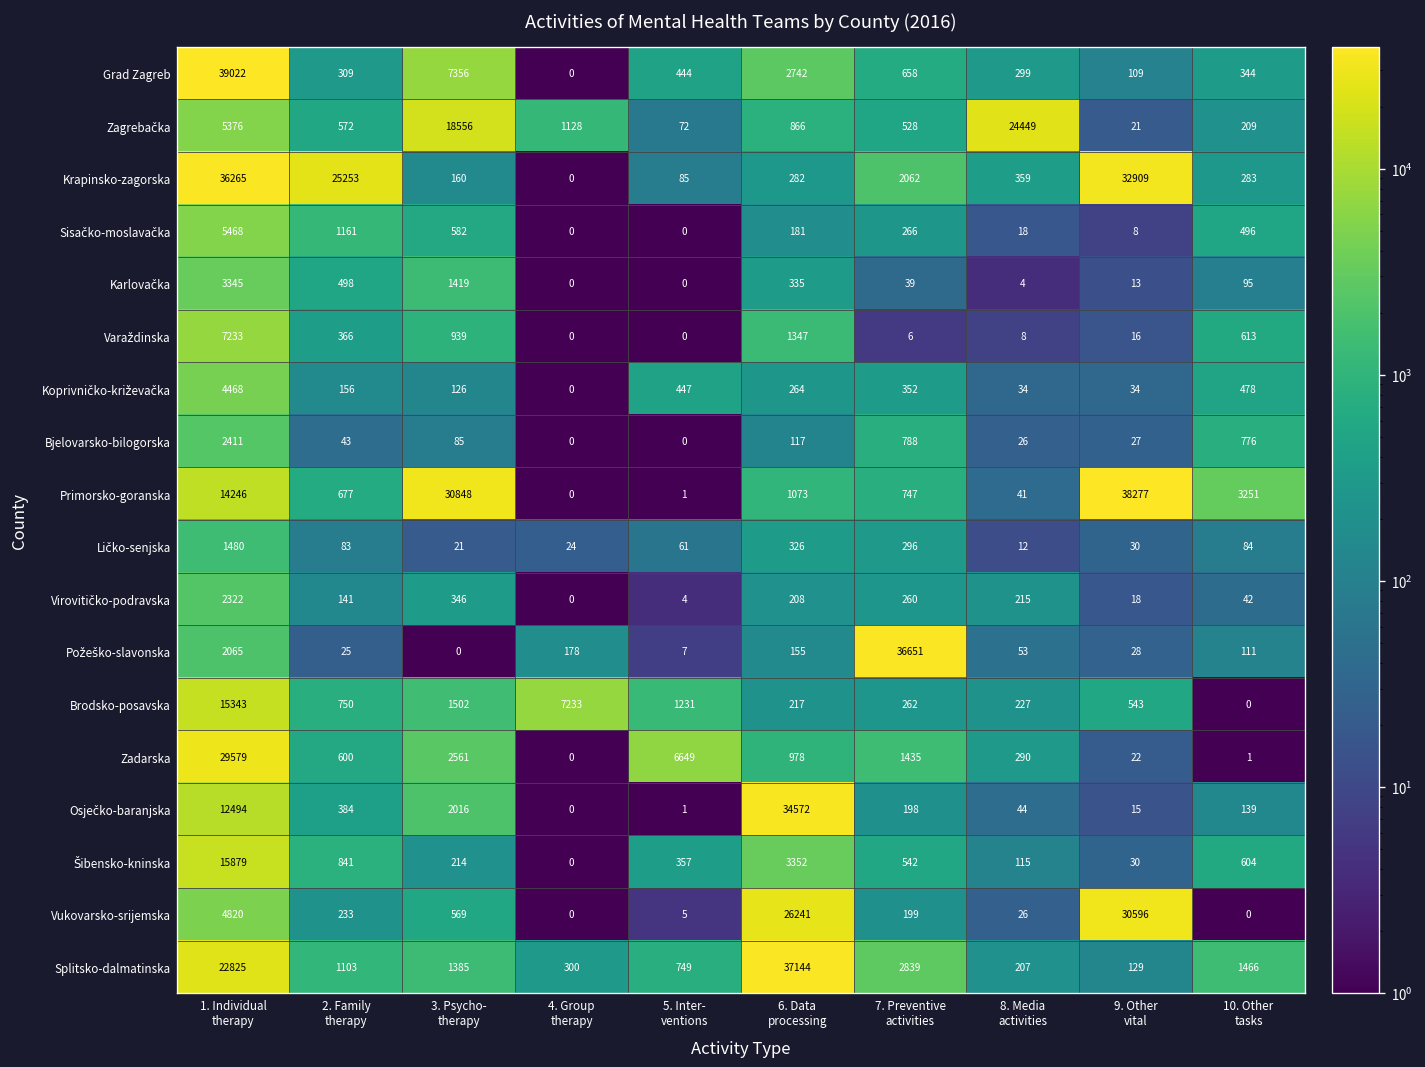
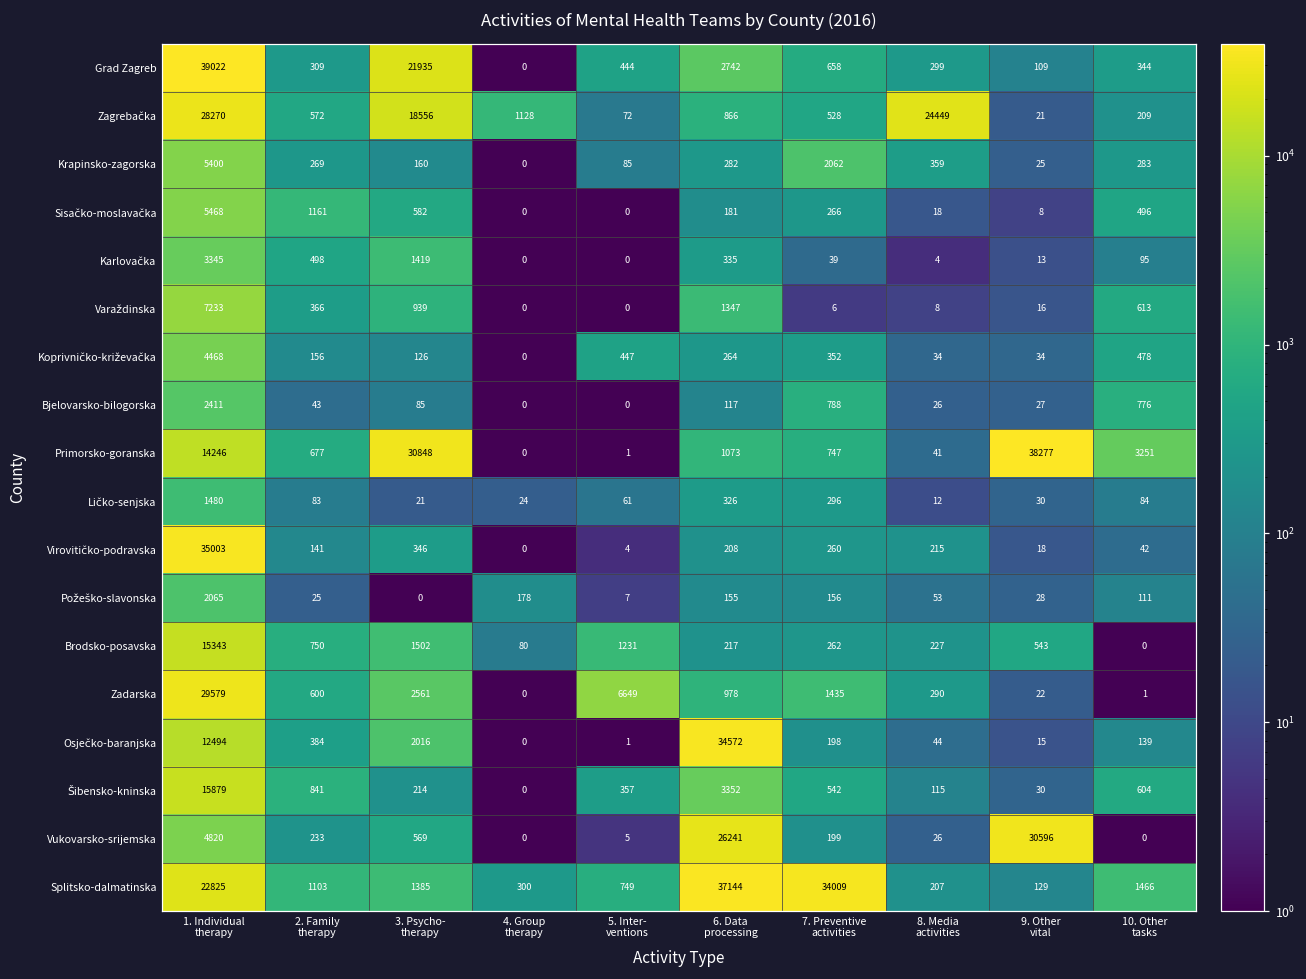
  {
    "Grad Zagreb": {
      "1. Individual therapy": 39022,
      "2. Family therapy": 309,
-     "3. Psycho- therapy": 7356,
+     "3. Psycho- therapy": 21935,
      "4. Group therapy": 0,
      "5. Inter- ventions": 444,
      "6. Data processing": 2742,
      "7. Preventive activities": 658,
      "8. Media activities": 299,
      "9. Other vital": 109,
      "10. Other tasks": 344
    },
    "Zagrebačka": {
-     "1. Individual therapy": 5376,
+     "1. Individual therapy": 28270,
      "2. Family therapy": 572,
      "3. Psycho- therapy": 18556,
      "4. Group therapy": 1128,
      "5. Inter- ventions": 72,
      "6. Data processing": 866,
      "7. Preventive activities": 528,
      "8. Media activities": 24449,
      "9. Other vital": 21,
      "10. Other tasks": 209
    },
    "Krapinsko-zagorska": {
-     "1. Individual therapy": 36265,
-     "2. Family therapy": 25253,
+     "1. Individual therapy": 5400,
+     "2. Family therapy": 269,
      "3. Psycho- therapy": 160,
      "4. Group therapy": 0,
      "5. Inter- ventions": 85,
      "6. Data processing": 282,
      "7. Preventive activities": 2062,
      "8. Media activities": 359,
-     "9. Other vital": 32909,
+     "9. Other vital": 25,
      "10. Other tasks": 283
    },
    "Sisačko-moslavačka": {
      "1. Individual therapy": 5468,
      "2. Family therapy": 1161,
      "3. Psycho- therapy": 582,
      "4. Group therapy": 0,
      "5. Inter- ventions": 0,
      "6. Data processing": 181,
      "7. Preventive activities": 266,
      "8. Media activities": 18,
      "9. Other vital": 8,
      "10. Other tasks": 496
    },
    "Karlovačka": {
      "1. Individual therapy": 3345,
      "2. Family therapy": 498,
      "3. Psycho- therapy": 1419,
      "4. Group therapy": 0,
      "5. Inter- ventions": 0,
      "6. Data processing": 335,
      "7. Preventive activities": 39,
      "8. Media activities": 4,
      "9. Other vital": 13,
      "10. Other tasks": 95
    },
    "Varaždinska": {
      "1. Individual therapy": 7233,
      "2. Family therapy": 366,
      "3. Psycho- therapy": 939,
      "4. Group therapy": 0,
      "5. Inter- ventions": 0,
      "6. Data processing": 1347,
      "7. Preventive activities": 6,
      "8. Media activities": 8,
      "9. Other vital": 16,
      "10. Other tasks": 613
    },
    "Koprivničko-križevačka": {
      "1. Individual therapy": 4468,
      "2. Family therapy": 156,
      "3. Psycho- therapy": 126,
      "4. Group therapy": 0,
      "5. Inter- ventions": 447,
      "6. Data processing": 264,
      "7. Preventive activities": 352,
      "8. Media activities": 34,
      "9. Other vital": 34,
      "10. Other tasks": 478
    },
    "Bjelovarsko-bilogorska": {
      "1. Individual therapy": 2411,
      "2. Family therapy": 43,
      "3. Psycho- therapy": 85,
      "4. Group therapy": 0,
      "5. Inter- ventions": 0,
      "6. Data processing": 117,
      "7. Preventive activities": 788,
      "8. Media activities": 26,
      "9. Other vital": 27,
      "10. Other tasks": 776
    },
    "Primorsko-goranska": {
      "1. Individual therapy": 14246,
      "2. Family therapy": 677,
      "3. Psycho- therapy": 30848,
      "4. Group therapy": 0,
      "5. Inter- ventions": 1,
      "6. Data processing": 1073,
      "7. Preventive activities": 747,
      "8. Media activities": 41,
      "9. Other vital": 38277,
      "10. Other tasks": 3251
    },
    "Ličko-senjska": {
      "1. Individual therapy": 1480,
      "2. Family therapy": 83,
      "3. Psycho- therapy": 21,
      "4. Group therapy": 24,
      "5. Inter- ventions": 61,
      "6. Data processing": 326,
      "7. Preventive activities": 296,
      "8. Media activities": 12,
      "9. Other vital": 30,
      "10. Other tasks": 84
    },
    "Virovitičko-podravska": {
-     "1. Individual therapy": 2322,
+     "1. Individual therapy": 35003,
      "2. Family therapy": 141,
      "3. Psycho- therapy": 346,
      "4. Group therapy": 0,
      "5. Inter- ventions": 4,
      "6. Data processing": 208,
      "7. Preventive activities": 260,
      "8. Media activities": 215,
      "9. Other vital": 18,
      "10. Other tasks": 42
    },
    "Požeško-slavonska": {
      "1. Individual therapy": 2065,
      "2. Family therapy": 25,
      "3. Psycho- therapy": 0,
      "4. Group therapy": 178,
      "5. Inter- ventions": 7,
      "6. Data processing": 155,
-     "7. Preventive activities": 36651,
+     "7. Preventive activities": 156,
      "8. Media activities": 53,
      "9. Other vital": 28,
      "10. Other tasks": 111
    },
    "Brodsko-posavska": {
      "1. Individual therapy": 15343,
      "2. Family therapy": 750,
      "3. Psycho- therapy": 1502,
-     "4. Group therapy": 7233,
+     "4. Group therapy": 80,
      "5. Inter- ventions": 1231,
      "6. Data processing": 217,
      "7. Preventive activities": 262,
      "8. Media activities": 227,
      "9. Other vital": 543,
      "10. Other tasks": 0
    },
    "Zadarska": {
      "1. Individual therapy": 29579,
      "2. Family therapy": 600,
      "3. Psycho- therapy": 2561,
      "4. Group therapy": 0,
      "5. Inter- ventions": 6649,
      "6. Data processing": 978,
      "7. Preventive activities": 1435,
      "8. Media activities": 290,
      "9. Other vital": 22,
      "10. Other tasks": 1
    },
    "Osječko-baranjska": {
      "1. Individual therapy": 12494,
      "2. Family therapy": 384,
      "3. Psycho- therapy": 2016,
      "4. Group therapy": 0,
      "5. Inter- ventions": 1,
      "6. Data processing": 34572,
      "7. Preventive activities": 198,
      "8. Media activities": 44,
      "9. Other vital": 15,
      "10. Other tasks": 139
    },
    "Šibensko-kninska": {
      "1. Individual therapy": 15879,
      "2. Family therapy": 841,
      "3. Psycho- therapy": 214,
      "4. Group therapy": 0,
      "5. Inter- ventions": 357,
      "6. Data processing": 3352,
      "7. Preventive activities": 542,
      "8. Media activities": 115,
      "9. Other vital": 30,
      "10. Other tasks": 604
    },
    "Vukovarsko-srijemska": {
      "1. Individual therapy": 4820,
      "2. Family therapy": 233,
      "3. Psycho- therapy": 569,
      "4. Group therapy": 0,
      "5. Inter- ventions": 5,
      "6. Data processing": 26241,
      "7. Preventive activities": 199,
      "8. Media activities": 26,
      "9. Other vital": 30596,
      "10. Other tasks": 0
    },
    "Splitsko-dalmatinska": {
      "1. Individual therapy": 22825,
      "2. Family therapy": 1103,
      "3. Psycho- therapy": 1385,
      "4. Group therapy": 300,
      "5. Inter- ventions": 749,
      "6. Data processing": 37144,
-     "7. Preventive activities": 2839,
+     "7. Preventive activities": 34009,
      "8. Media activities": 207,
      "9. Other vital": 129,
      "10. Other tasks": 1466
    }
  }
